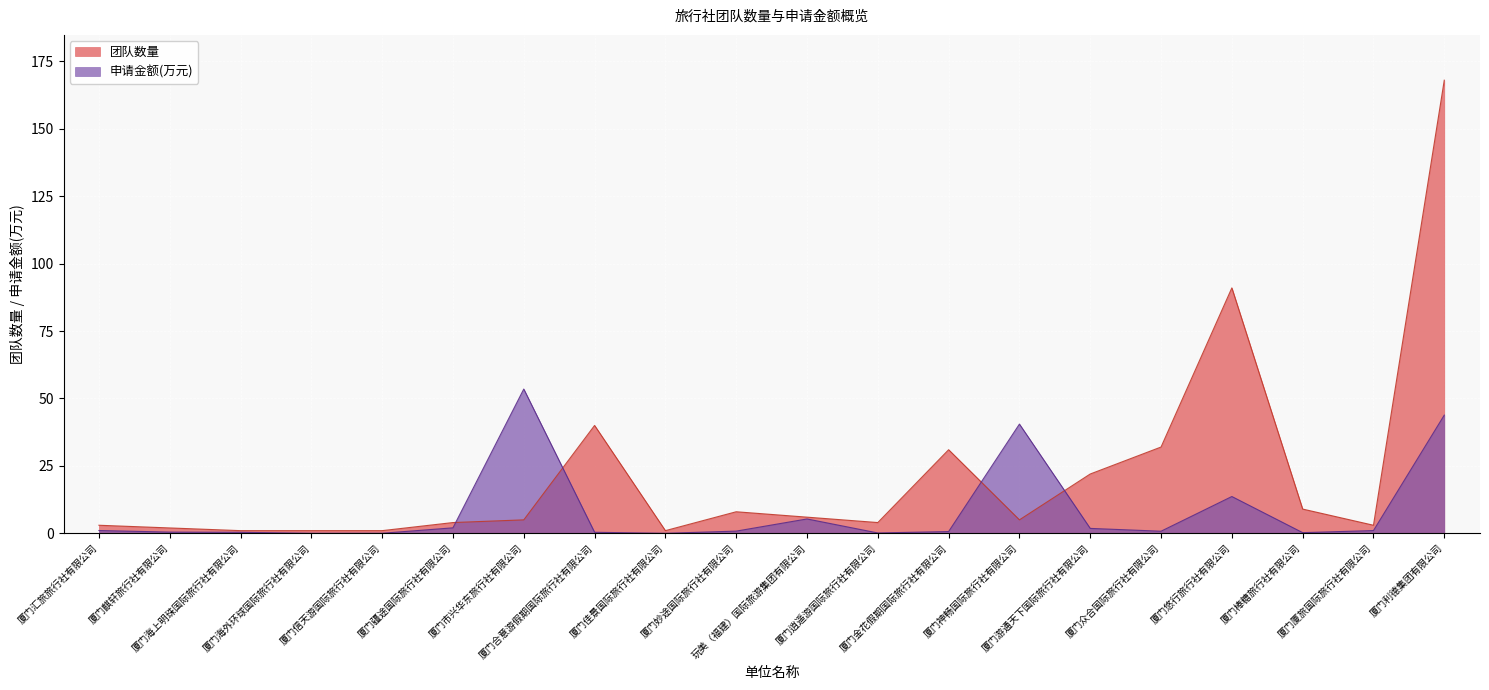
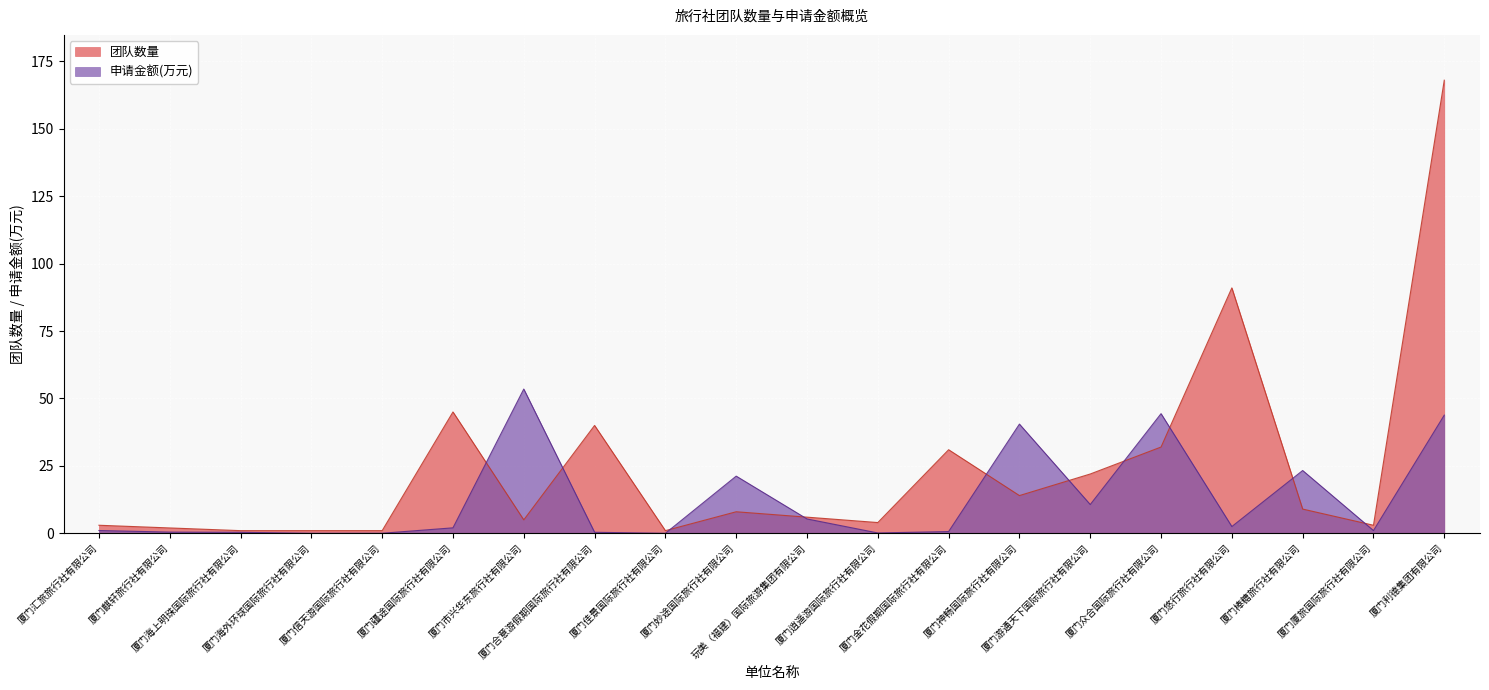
  {
    "团队数量": {
      "厦门汇旅旅行社有限公司": 3,
      "厦门麒轩旅行社有限公司": 2,
      "厦门海外环球国际旅行社有限公司": 1,
      "厦门信天游国际旅行社有限公司": 1,
-     "厦门疆途国际旅行社有限公司": 4,
+     "厦门疆途国际旅行社有限公司": 45,
      "厦门市兴华东旅行社有限公司": 5,
      "厦门合意游假期国际旅行社有限公司": 40,
      "厦门佳景国际旅行社有限公司": 1,
      "厦门妙途国际旅行社有限公司": 8,
      "厦门逍遥游国际旅行社有限公司": 4,
      "厦门金花假期国际旅行社有限公司": 31,
-     "厦门神畅国际旅行社有限公司": 5,
+     "厦门神畅国际旅行社有限公司": 14,
      "厦门游通天下国际旅行社有限公司": 22,
      "厦门众合国际旅行社有限公司": 32,
      "厦门悠行旅行社有限公司": 91,
      "厦门棒糖旅行社有限公司": 9,
      "厦门厦旅国际旅行社有限公司": 3,
      "厦门利德集团有限公司": 168
    },
    "申请金额(万元)": {
      "厦门汇旅旅行社有限公司": 1,
      "厦门麒轩旅行社有限公司": 0,
      "厦门海外环球国际旅行社有限公司": 0,
      "厦门信天游国际旅行社有限公司": 0,
      "厦门疆途国际旅行社有限公司": 2,
      "厦门市兴华东旅行社有限公司": 53,
      "厦门合意游假期国际旅行社有限公司": 0,
      "厦门佳景国际旅行社有限公司": 0,
-     "厦门妙途国际旅行社有限公司": 1,
+     "厦门妙途国际旅行社有限公司": 21,
      "厦门逍遥游国际旅行社有限公司": 0,
      "厦门金花假期国际旅行社有限公司": 1,
      "厦门神畅国际旅行社有限公司": 40,
-     "厦门游通天下国际旅行社有限公司": 2,
-     "厦门众合国际旅行社有限公司": 1,
-     "厦门悠行旅行社有限公司": 14,
-     "厦门棒糖旅行社有限公司": 0,
+     "厦门游通天下国际旅行社有限公司": 11,
+     "厦门众合国际旅行社有限公司": 44,
+     "厦门悠行旅行社有限公司": 3,
+     "厦门棒糖旅行社有限公司": 23,
      "厦门厦旅国际旅行社有限公司": 1,
      "厦门利德集团有限公司": 44
    }
  }
